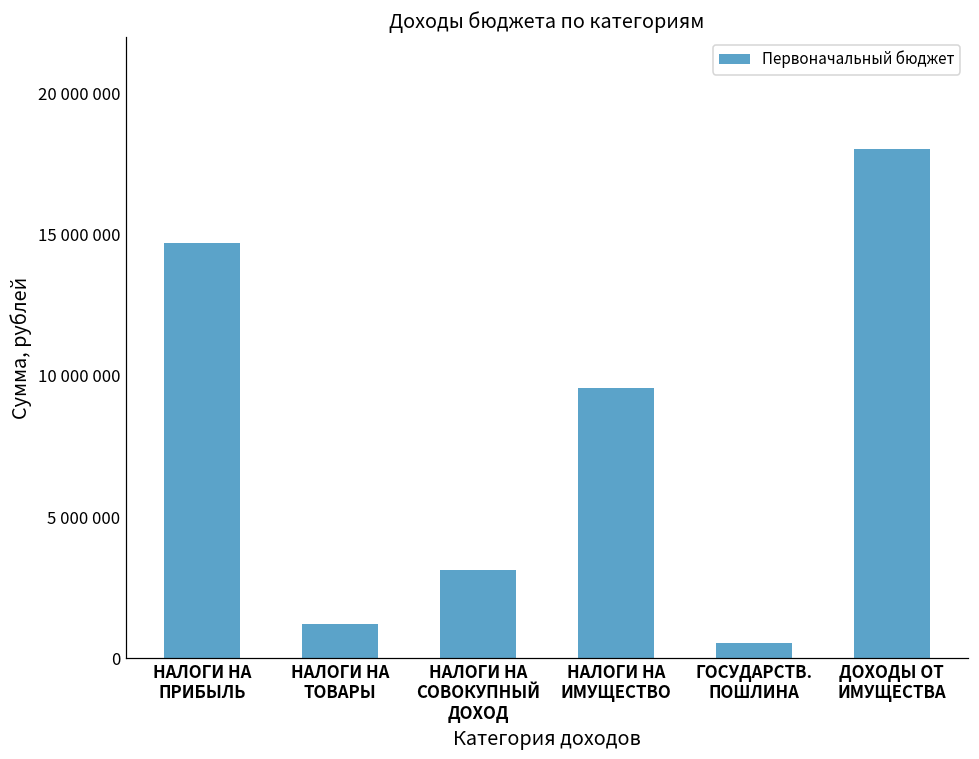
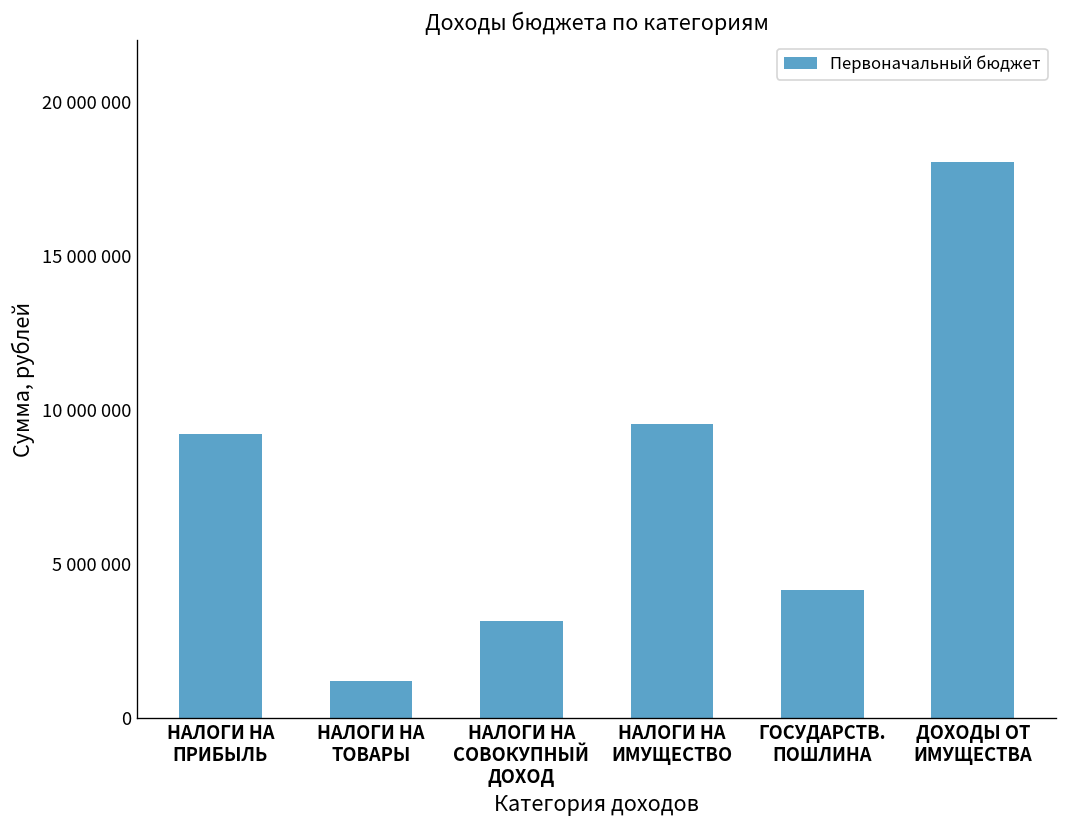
  {
-   "НАЛОГИ НА ПРИБЫЛЬ": 14700000,
+   "НАЛОГИ НА ПРИБЫЛЬ": 9200000,
    "НАЛОГИ НА ТОВАРЫ": 1200000,
    "НАЛОГИ НА СОВОКУПНЫЙ ДОХОД": 3100000,
    "НАЛОГИ НА ИМУЩЕСТВО": 9600000,
-   "ГОСУДАРСТВ. ПОШЛИНА": 600000,
+   "ГОСУДАРСТВ. ПОШЛИНА": 4200000,
    "ДОХОДЫ ОТ ИМУЩЕСТВА": 18000000
  }
